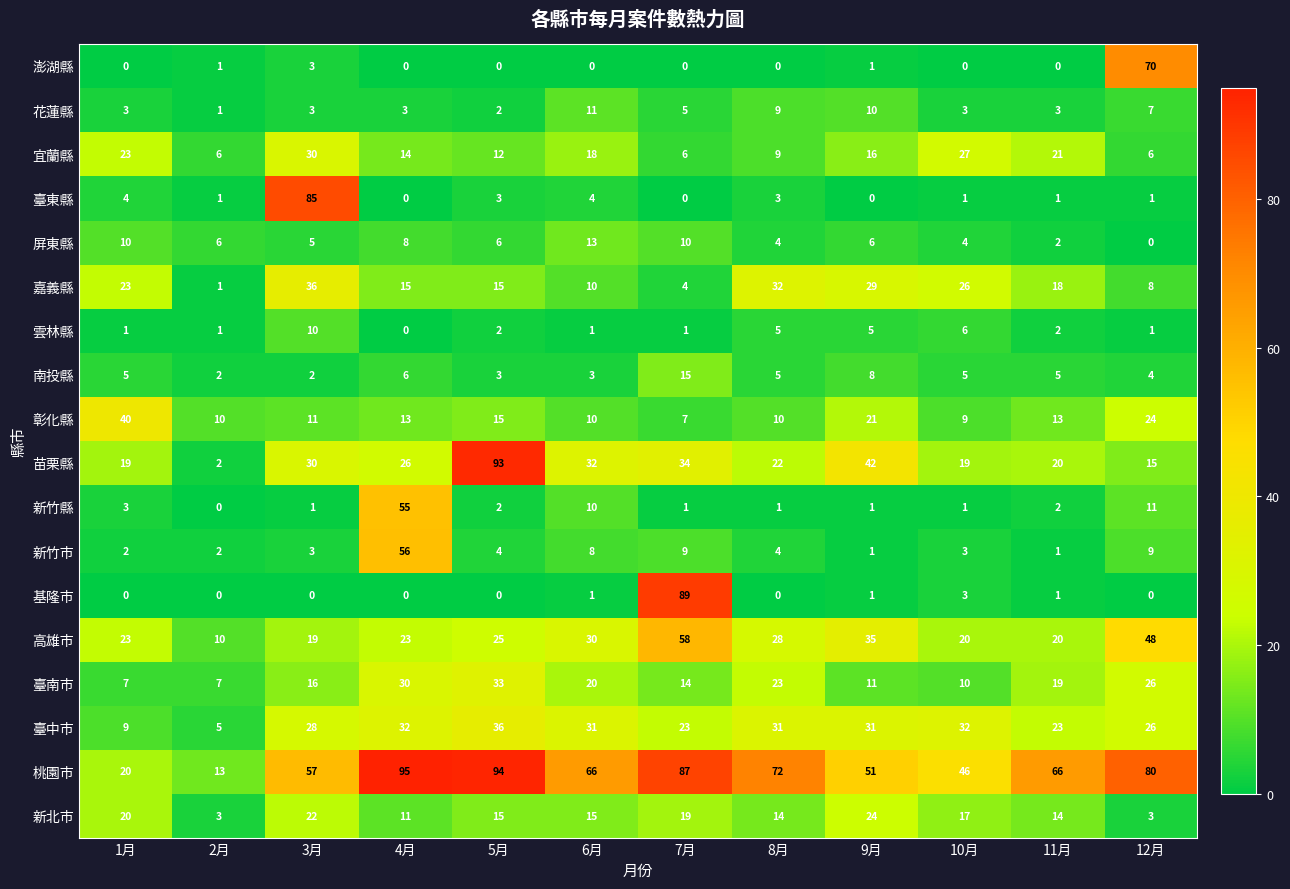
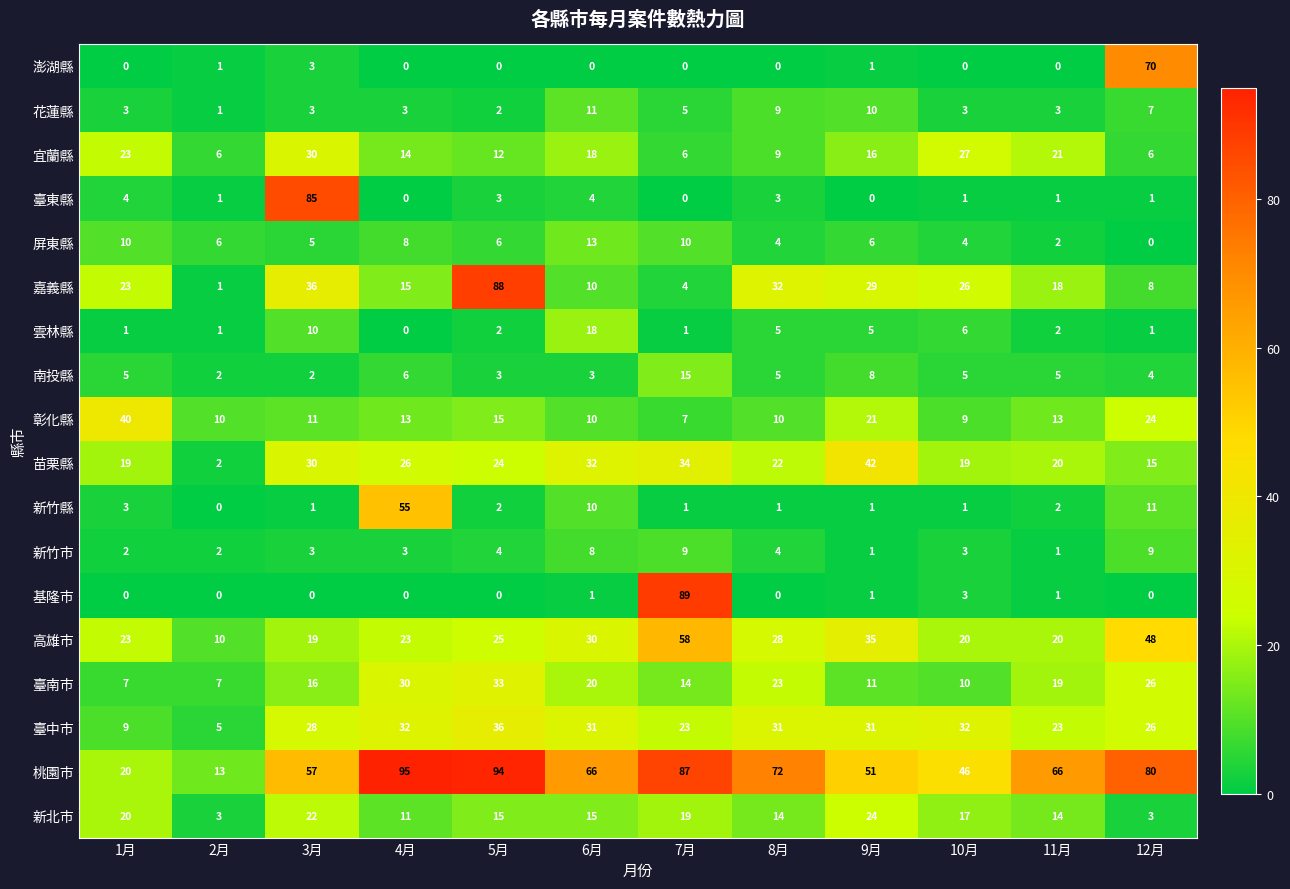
  {
    "嘉義縣": {
      "1月": 23,
      "2月": 1,
      "3月": 36,
      "4月": 15,
-     "5月": 15,
+     "5月": 88,
      "6月": 10,
      "7月": 4,
      "8月": 32,
      "9月": 29,
      "10月": 26,
      "11月": 18,
      "12月": 8
    },
    "雲林縣": {
      "1月": 1,
      "2月": 1,
      "3月": 10,
      "4月": 0,
      "5月": 2,
-     "6月": 1,
+     "6月": 18,
      "7月": 1,
      "8月": 5,
      "9月": 5,
      "10月": 6,
      "11月": 2,
      "12月": 1
    },
    "苗栗縣": {
      "1月": 19,
      "2月": 2,
      "3月": 30,
      "4月": 26,
-     "5月": 93,
+     "5月": 24,
      "6月": 32,
      "7月": 34,
      "8月": 22,
      "9月": 42,
      "10月": 19,
      "11月": 20,
      "12月": 15
    },
    "新竹市": {
      "1月": 2,
      "2月": 2,
      "3月": 3,
-     "4月": 56,
+     "4月": 3,
      "5月": 4,
      "6月": 8,
      "7月": 9,
      "8月": 4,
      "9月": 1,
      "10月": 3,
      "11月": 1,
      "12月": 9
    }
  }
